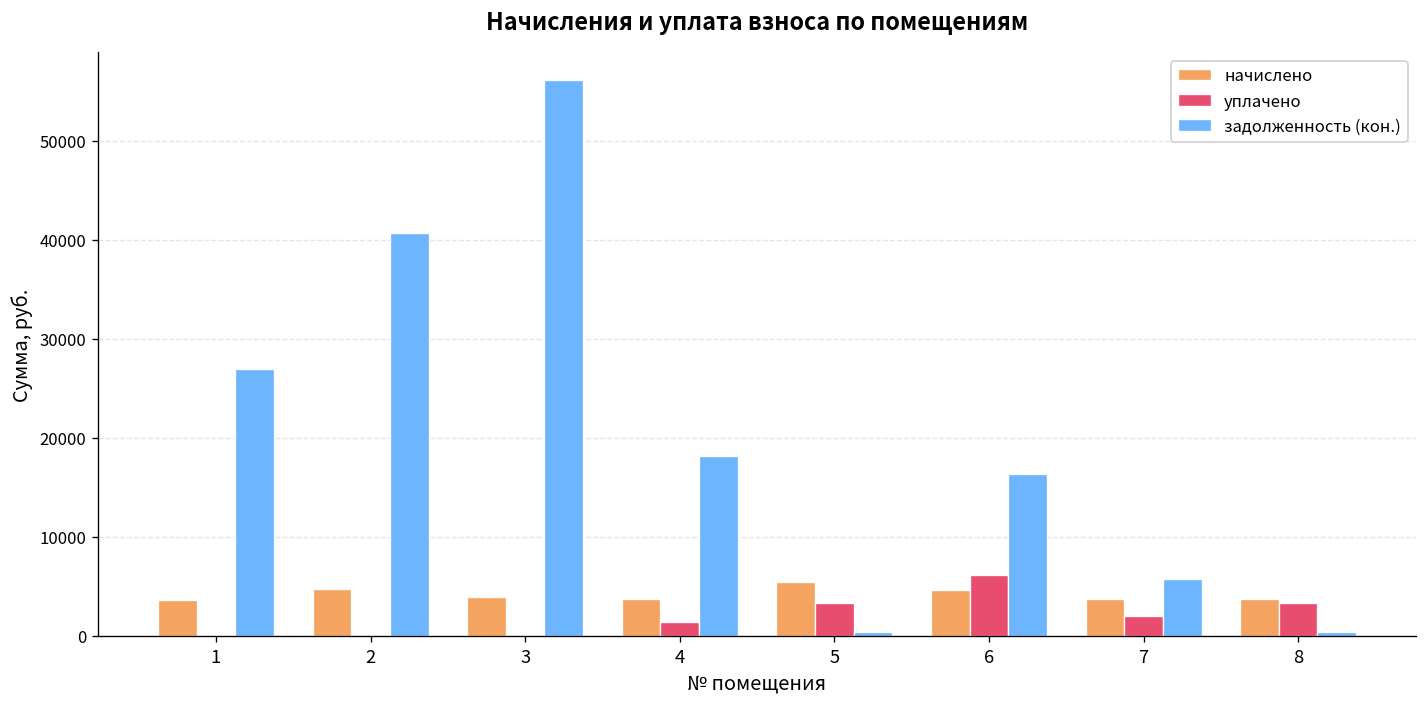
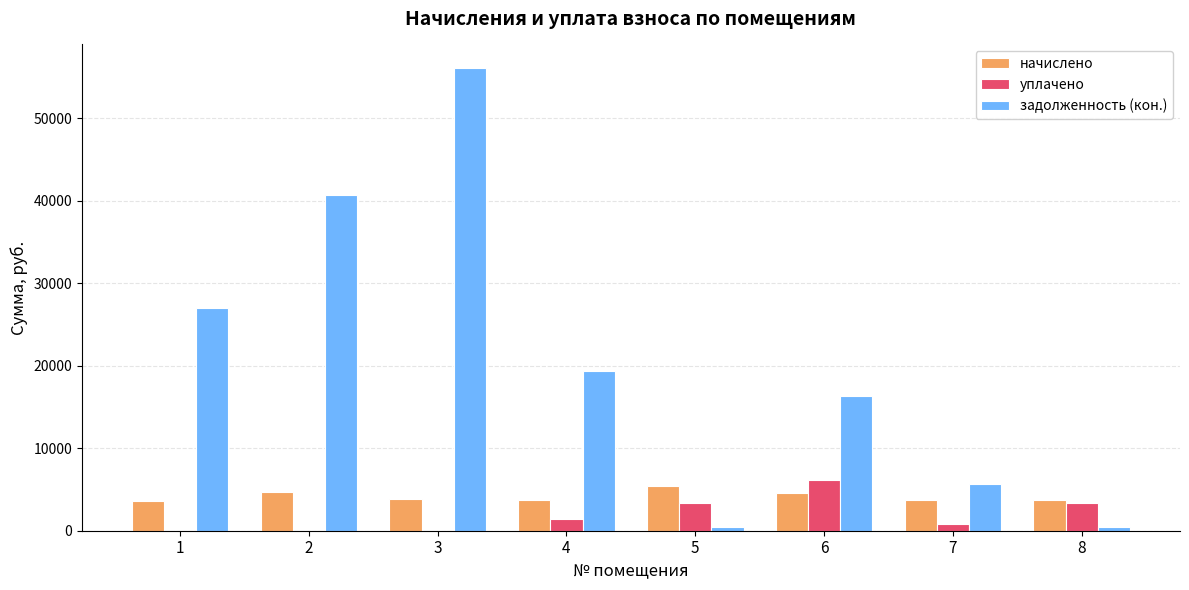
  {
    "начислено": {
      "1": 4000,
      "2": 5000,
      "3": 4000,
      "4": 4000,
      "5": 5000,
      "6": 5000,
      "7": 4000,
      "8": 4000
    },
    "уплачено": {
      "1": 0,
      "2": 0,
      "3": 0,
      "4": 1000,
      "5": 3000,
      "6": 6000,
-     "7": 2000,
+     "7": 1000,
      "8": 3000
    },
    "задолженность (кон.)": {
      "1": 27000,
      "2": 41000,
      "3": 56000,
-     "4": 18000,
+     "4": 19000,
      "5": 0,
      "6": 16000,
      "7": 6000,
      "8": 0
    }
  }
